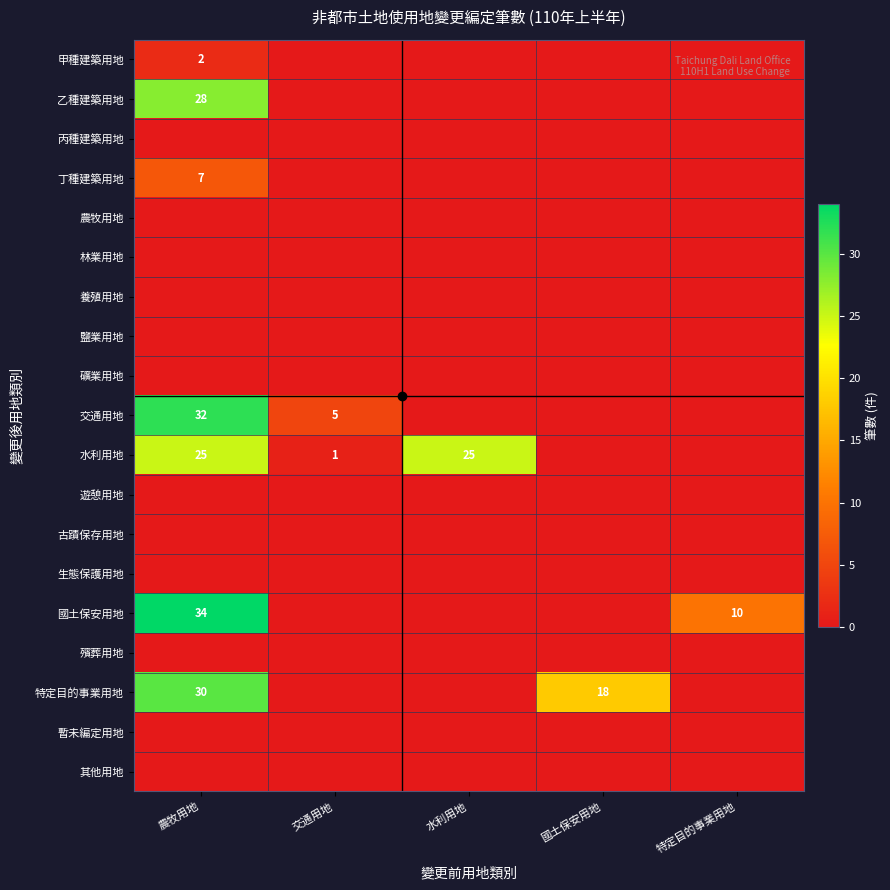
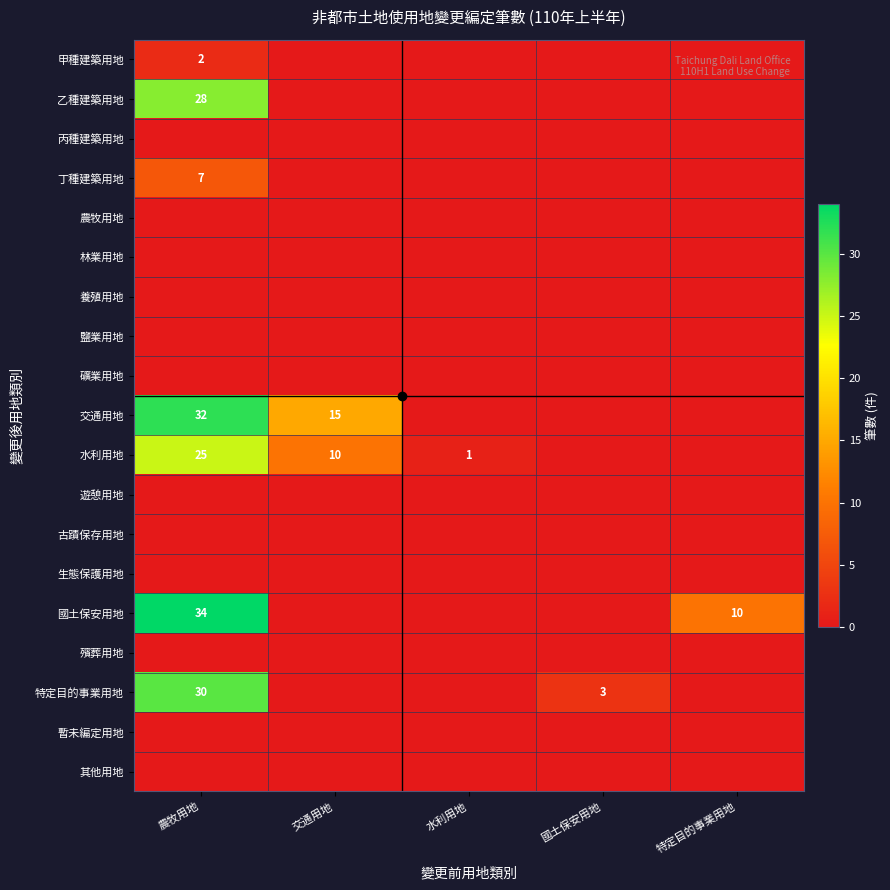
  {
    "甲種建築用地": {
      "農牧用地": "2",
      "特定目的事業用地": "110H1"
    },
    "乙種建築用地": {
      "農牧用地": "28"
    },
    "丁種建築用地": {
      "農牧用地": "7"
    },
    "交通用地": {
      "農牧用地": "32",
-     "交通用地": "5"
+     "交通用地": "15"
    },
    "水利用地": {
      "農牧用地": "25",
-     "交通用地": "1",
-     "水利用地": "25"
+     "交通用地": "10",
+     "水利用地": "1"
    },
    "國土保安用地": {
      "農牧用地": "34",
      "特定目的事業用地": "10"
    },
    "特定目的事業用地": {
      "農牧用地": "30",
-     "國土保安用地": "18"
+     "國土保安用地": "3"
    }
  }
